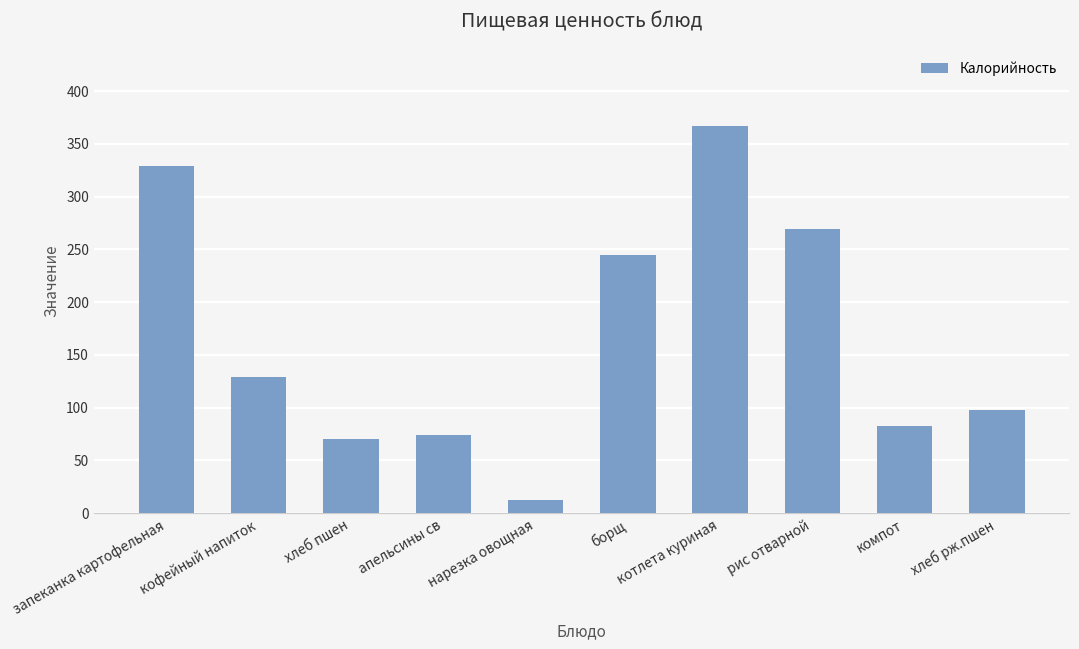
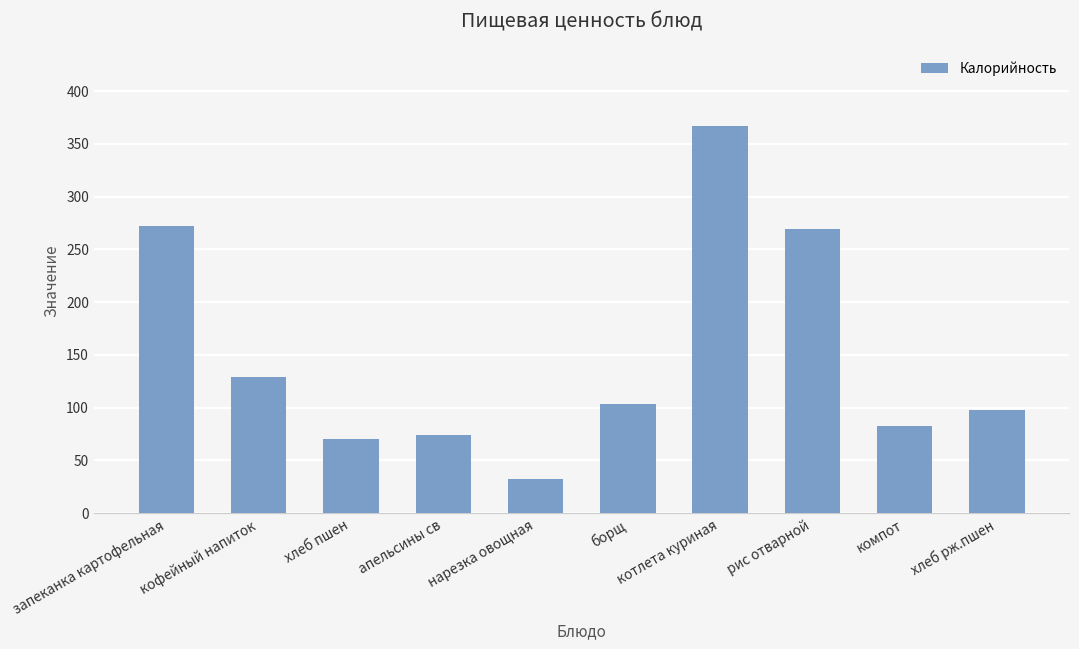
  {
-   "запеканка картофельная": 330,
+   "запеканка картофельная": 270,
    "кофейный напиток": 130,
    "хлеб пшен": 70,
    "апельсины св": 70,
-   "нарезка овощная": 10,
-   "борщ": 250,
+   "нарезка овощная": 30,
+   "борщ": 100,
    "котлета куриная": 370,
    "рис отварной": 270,
    "компот": 80,
    "хлеб рж.пшен": 100
  }
